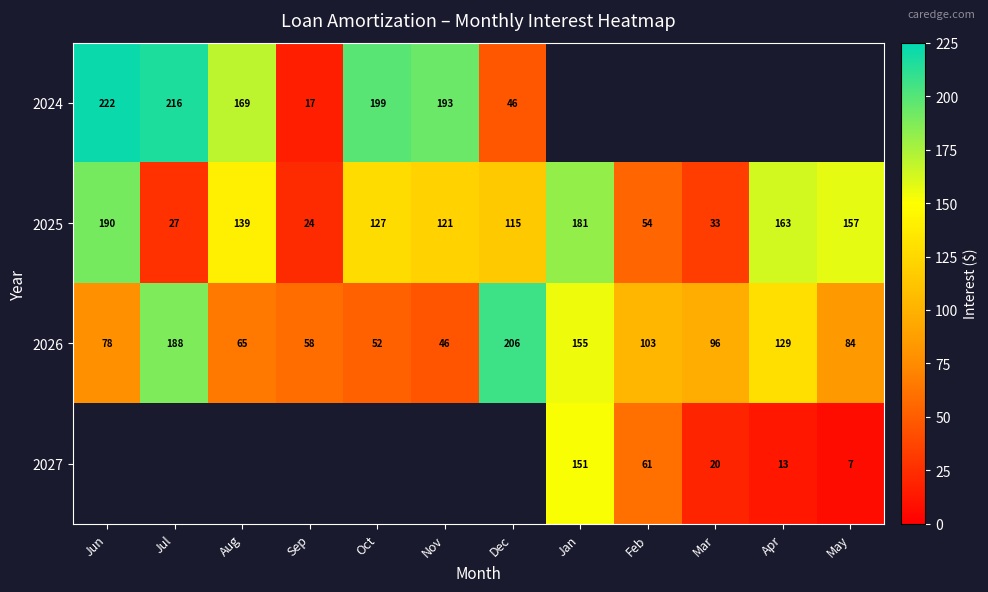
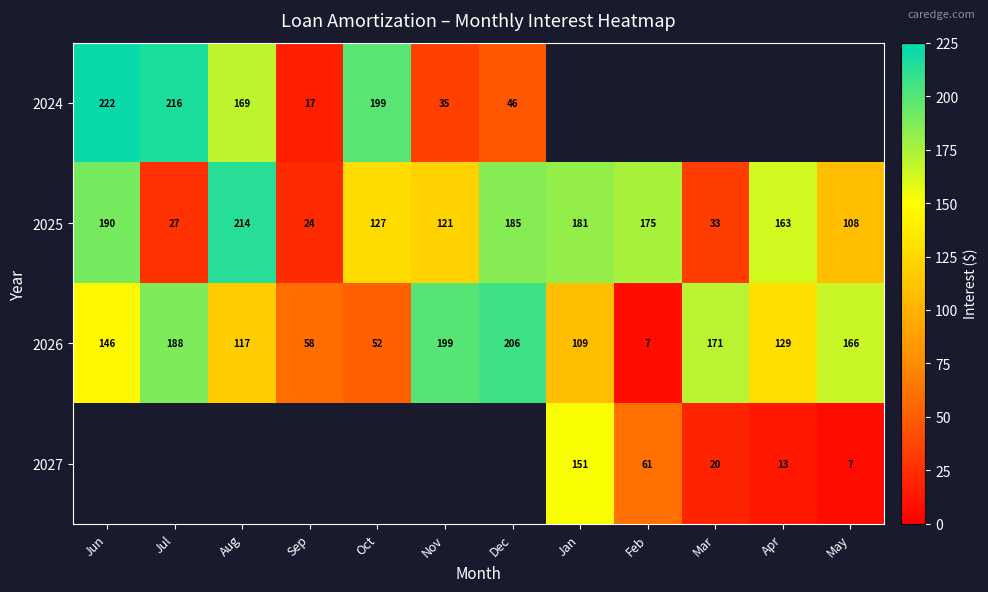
  {
    "2024": {
      "Jun": 222,
      "Jul": 216,
      "Aug": 169,
      "Sep": 17,
      "Oct": 199,
-     "Nov": 193,
+     "Nov": 35,
      "Dec": 46
    },
    "2025": {
      "Jun": 190,
      "Jul": 27,
-     "Aug": 139,
+     "Aug": 214,
      "Sep": 24,
      "Oct": 127,
      "Nov": 121,
-     "Dec": 115,
+     "Dec": 185,
      "Jan": 181,
-     "Feb": 54,
+     "Feb": 175,
      "Mar": 33,
      "Apr": 163,
-     "May": 157
+     "May": 108
    },
    "2026": {
-     "Jun": 78,
+     "Jun": 146,
      "Jul": 188,
-     "Aug": 65,
+     "Aug": 117,
      "Sep": 58,
      "Oct": 52,
-     "Nov": 46,
+     "Nov": 199,
      "Dec": 206,
-     "Jan": 155,
-     "Feb": 103,
-     "Mar": 96,
+     "Jan": 109,
+     "Feb": 7,
+     "Mar": 171,
      "Apr": 129,
-     "May": 84
+     "May": 166
    },
    "2027": {
      "Jan": 151,
      "Feb": 61,
      "Mar": 20,
      "Apr": 13,
      "May": 7
    }
  }
